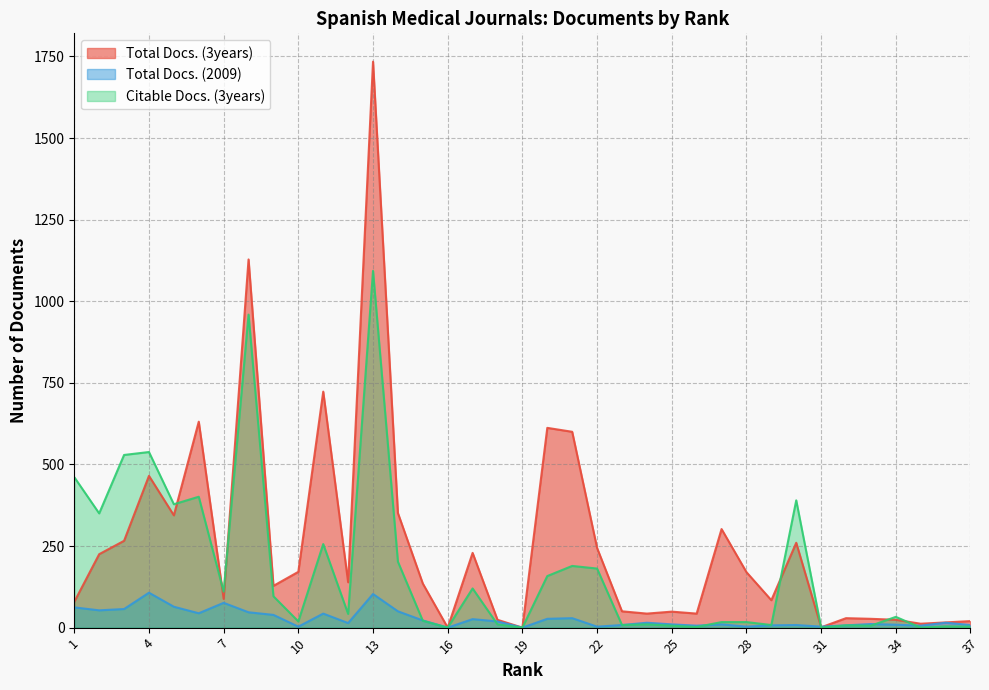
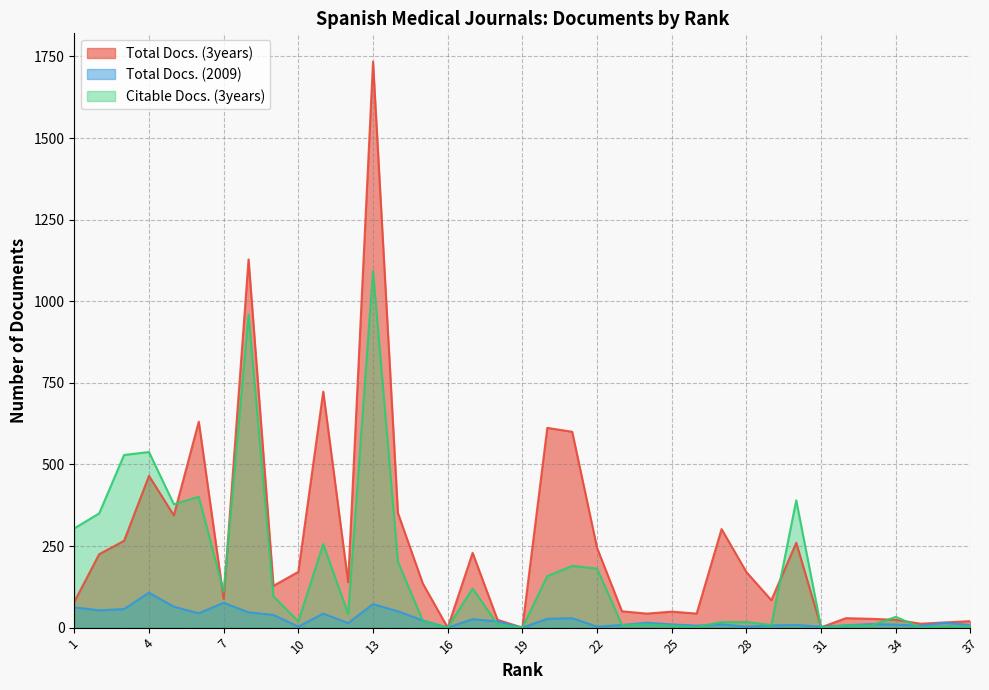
  {
    "Total Docs. (3years)": {
      "1": 80,
      "4": 470,
      "7": 90,
      "10": 170,
      "13": 1730,
      "22": 240,
      "25": 50,
      "28": 170,
      "34": 20,
      "37": 20
    },
    "Total Docs. (2009)": {
      "1": 60,
      "4": 110,
      "7": 80,
      "10": 0,
-     "13": 100,
+     "13": 70,
      "22": 0,
      "28": 0,
      "34": 10
    },
    "Citable Docs. (3years)": {
-     "1": 460,
+     "1": 300,
      "4": 540,
      "7": 110,
      "10": 20,
      "13": 1090,
      "22": 180,
      "28": 20,
      "34": 30
    }
  }
